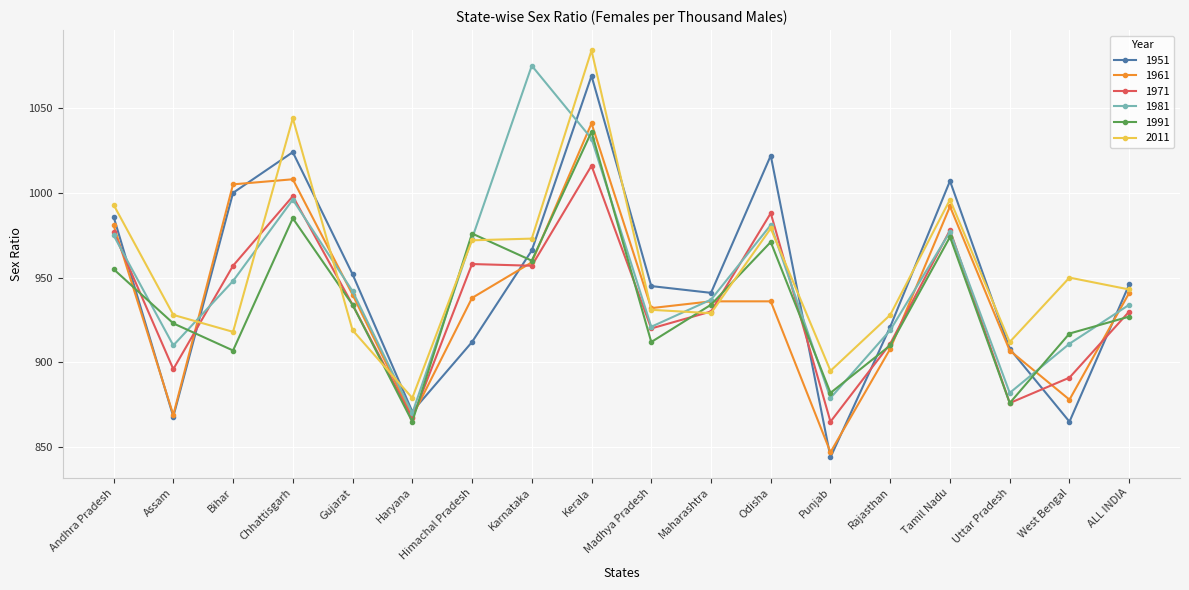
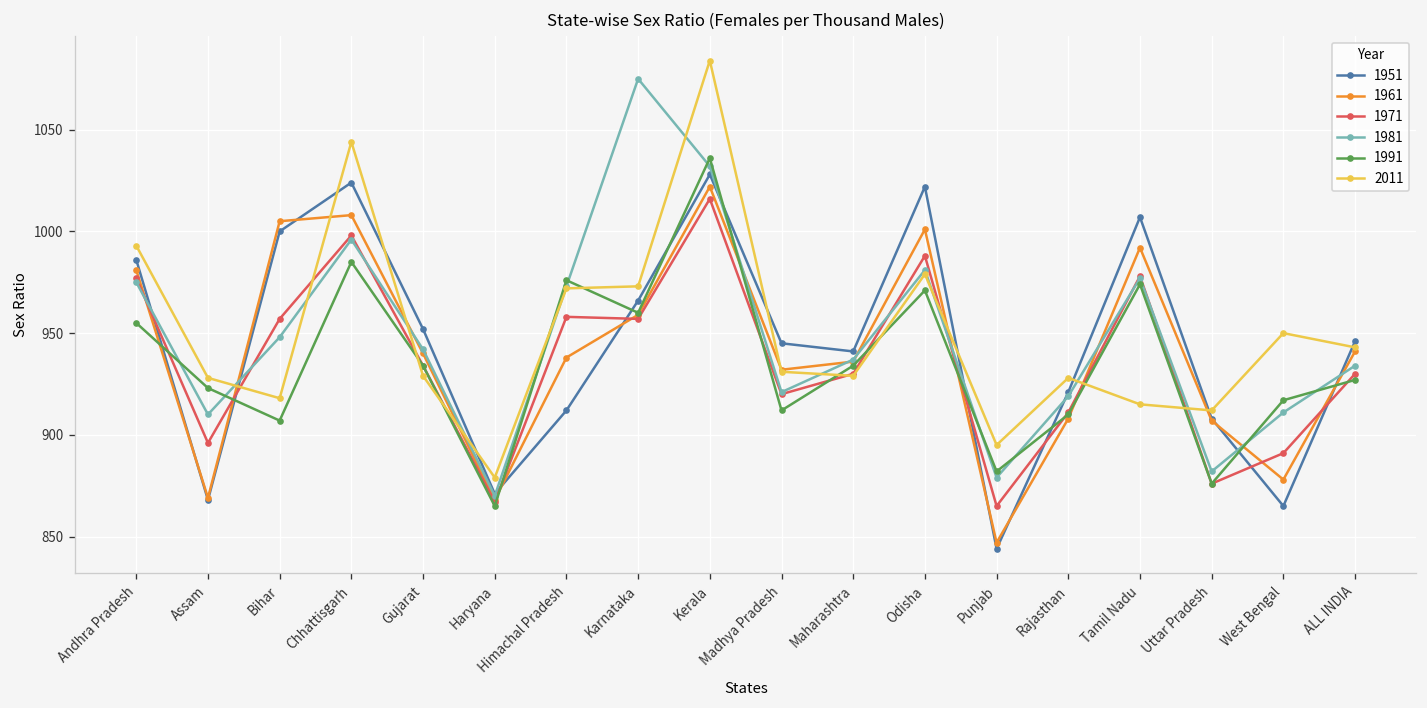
  {
    "1951": {
      "Andhra Pradesh": 986,
      "Bihar": 1000,
      "Chhattisgarh": 1024,
      "Gujarat": 952,
      "Himachal Pradesh": 912,
      "Karnataka": 966,
-     "Kerala": 1069,
+     "Kerala": 1028,
      "Madhya Pradesh": 945,
      "Maharashtra": 941,
      "Odisha": 1022,
      "Punjab": 844,
      "Rajasthan": 921,
      "Tamil Nadu": 1007,
      "West Bengal": 865,
      "ALL INDIA": 946
    },
    "1961": {
      "Andhra Pradesh": 981,
      "Bihar": 1005,
      "Chhattisgarh": 1008,
      "Gujarat": 940,
      "Himachal Pradesh": 938,
-     "Kerala": 1041,
-     "Odisha": 936,
+     "Kerala": 1022,
+     "Odisha": 1001,
      "Punjab": 847,
      "Rajasthan": 908,
      "Tamil Nadu": 992,
      "West Bengal": 878,
      "ALL INDIA": 941
    },
    "1971": {
      "Andhra Pradesh": 977,
      "Assam": 896,
      "Bihar": 957,
      "Chhattisgarh": 998,
      "Himachal Pradesh": 958,
      "Karnataka": 957,
      "Kerala": 1016,
      "Odisha": 988,
      "Punjab": 865,
      "West Bengal": 891,
      "ALL INDIA": 930
    },
    "1981": {
      "Andhra Pradesh": 975,
      "Assam": 910,
      "Bihar": 948,
      "Chhattisgarh": 996,
      "Gujarat": 942,
      "Karnataka": 1075,
      "Kerala": 1032,
      "Odisha": 981,
      "Punjab": 879,
      "Rajasthan": 919,
      "Uttar Pradesh": 882,
      "West Bengal": 911,
      "ALL INDIA": 934
    },
    "1991": {
      "Andhra Pradesh": 955,
      "Assam": 923,
      "Bihar": 907,
      "Chhattisgarh": 985,
      "Haryana": 865,
      "Himachal Pradesh": 976,
      "Kerala": 1036,
      "Madhya Pradesh": 912,
      "Maharashtra": 934,
      "Odisha": 971,
      "Punjab": 882,
      "Tamil Nadu": 974,
      "West Bengal": 917,
      "ALL INDIA": 927
    },
    "2011": {
      "Andhra Pradesh": 993,
      "Assam": 928,
      "Bihar": 918,
      "Chhattisgarh": 1044,
-     "Gujarat": 919,
+     "Gujarat": 929,
      "Haryana": 879,
      "Karnataka": 973,
      "Kerala": 1084,
      "Odisha": 979,
      "Punjab": 895,
      "Rajasthan": 928,
-     "Tamil Nadu": 996,
+     "Tamil Nadu": 915,
      "Uttar Pradesh": 912,
      "West Bengal": 950,
      "ALL INDIA": 943
    }
  }
